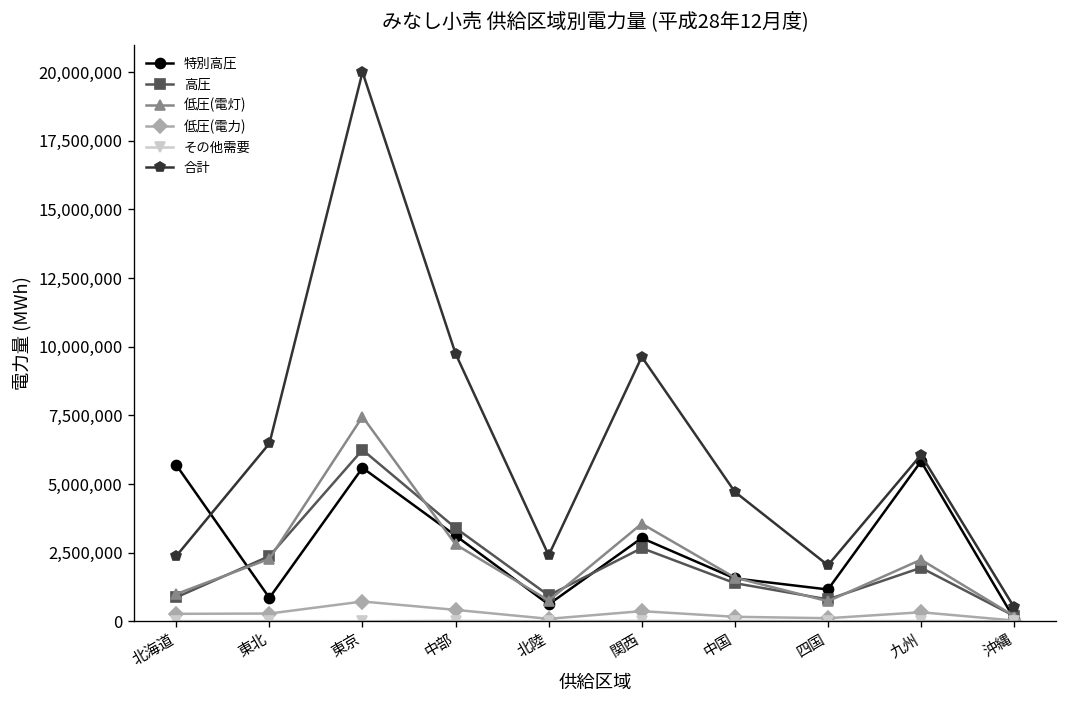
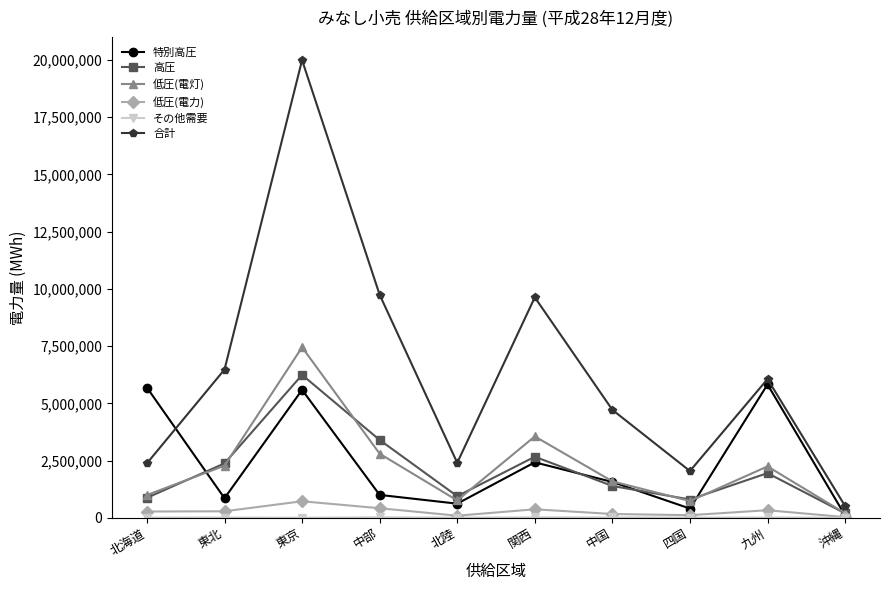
  {
    "特別高圧": {
      "北海道": "5,700,000",
      "東北": "900,000",
      "東京": "5,600,000",
-     "中部": "3,100,000",
+     "中部": "1,000,000",
      "北陸": "600,000",
-     "関西": "3,000,000",
-     "四国": "1,200,000",
+     "関西": "2,400,000",
+     "四国": "400,000",
      "九州": "5,800,000"
    }
  }
